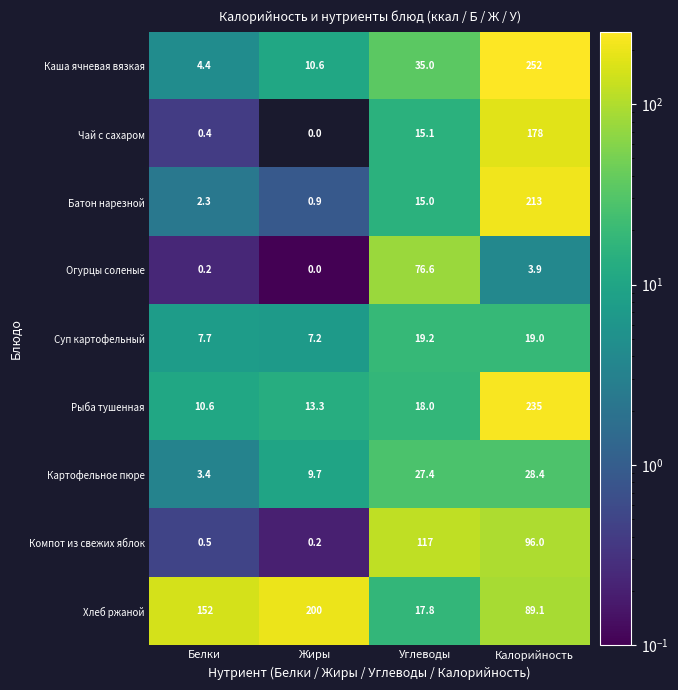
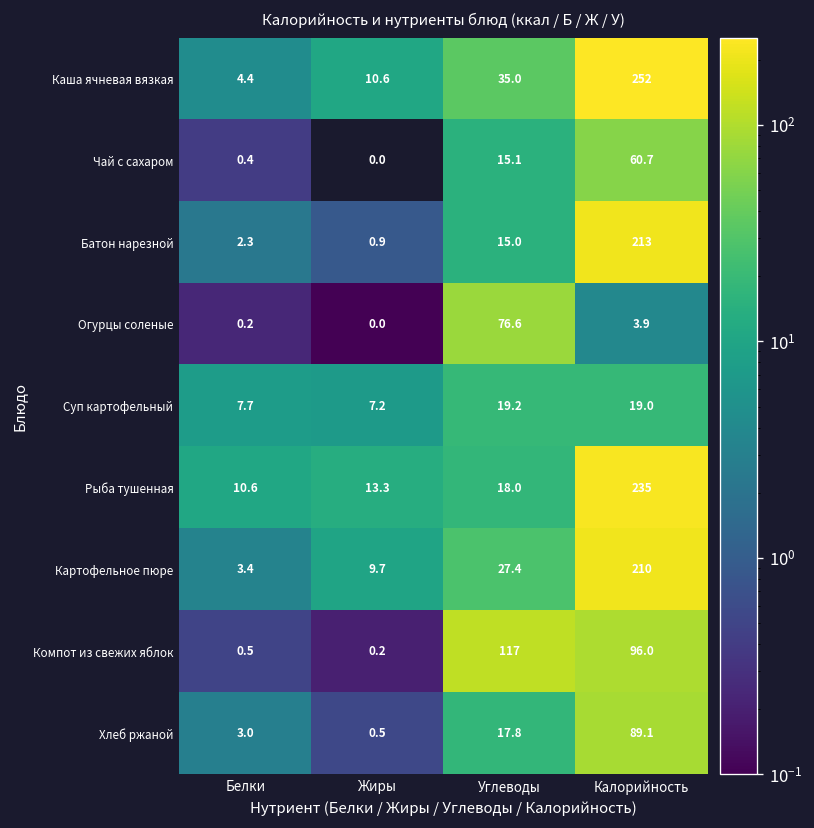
  {
    "Каша ячневая вязкая": {
      "Белки": 4.4,
      "Жиры": 10.6,
      "Углеводы": 35.0,
      "Калорийность": 252
    },
    "Чай с сахаром": {
      "Белки": 0.4,
      "Жиры": 0.0,
      "Углеводы": 15.1,
-     "Калорийность": 178
+     "Калорийность": 60.7
    },
    "Батон нарезной": {
      "Белки": 2.3,
      "Жиры": 0.9,
      "Углеводы": 15.0,
      "Калорийность": 213
    },
    "Огурцы соленые": {
      "Белки": 0.2,
      "Жиры": 0.0,
      "Углеводы": 76.6,
      "Калорийность": 3.9
    },
    "Суп картофельный": {
      "Белки": 7.7,
      "Жиры": 7.2,
      "Углеводы": 19.2,
      "Калорийность": 19.0
    },
    "Рыба тушенная": {
      "Белки": 10.6,
      "Жиры": 13.3,
      "Углеводы": 18.0,
      "Калорийность": 235
    },
    "Картофельное пюре": {
      "Белки": 3.4,
      "Жиры": 9.7,
      "Углеводы": 27.4,
-     "Калорийность": 28.4
+     "Калорийность": 210
    },
    "Компот из свежих яблок": {
      "Белки": 0.5,
      "Жиры": 0.2,
      "Углеводы": 117,
      "Калорийность": 96.0
    },
    "Хлеб ржаной": {
-     "Белки": 152,
-     "Жиры": 200,
+     "Белки": 3.0,
+     "Жиры": 0.5,
      "Углеводы": 17.8,
      "Калорийность": 89.1
    }
  }
